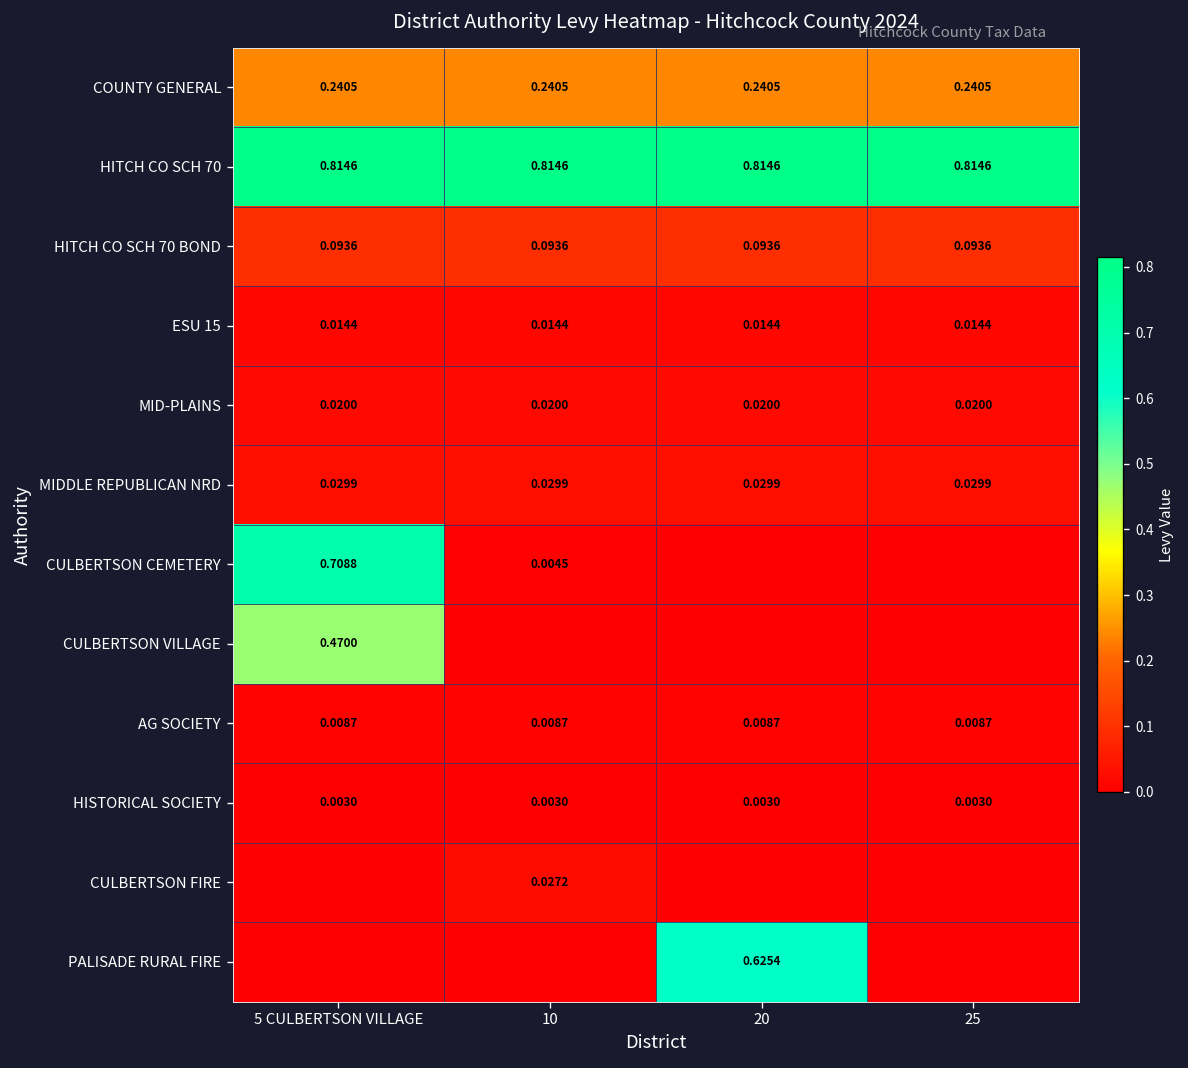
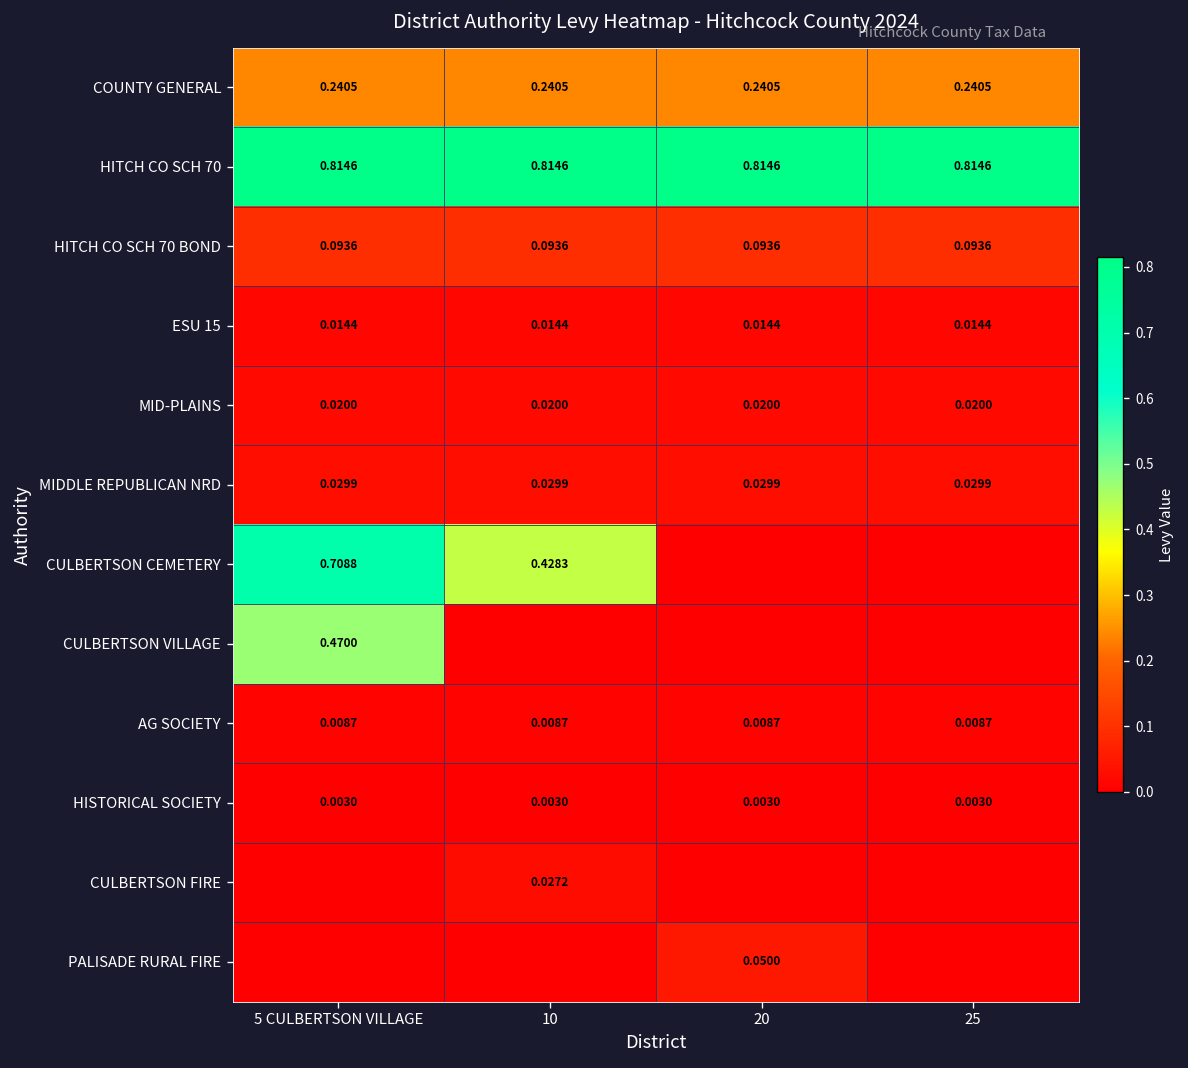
  {
    "COUNTY GENERAL": {
      "5 CULBERTSON VILLAGE": 0.2405,
      "10": 0.2405,
      "20": 0.2405,
      "25": 0.2405
    },
    "HITCH CO SCH 70": {
      "5 CULBERTSON VILLAGE": 0.8146,
      "10": 0.8146,
      "20": 0.8146,
      "25": 0.8146
    },
    "HITCH CO SCH 70 BOND": {
      "5 CULBERTSON VILLAGE": 0.0936,
      "10": 0.0936,
      "20": 0.0936,
      "25": 0.0936
    },
    "ESU 15": {
      "5 CULBERTSON VILLAGE": 0.0144,
      "10": 0.0144,
      "20": 0.0144,
      "25": 0.0144
    },
    "MID-PLAINS": {
      "5 CULBERTSON VILLAGE": 0.0200,
      "10": 0.0200,
      "20": 0.0200,
      "25": 0.0200
    },
    "MIDDLE REPUBLICAN NRD": {
      "5 CULBERTSON VILLAGE": 0.0299,
      "10": 0.0299,
      "20": 0.0299,
      "25": 0.0299
    },
    "CULBERTSON CEMETERY": {
      "5 CULBERTSON VILLAGE": 0.7088,
-     "10": 0.0045
+     "10": 0.4283
    },
    "CULBERTSON VILLAGE": {
      "5 CULBERTSON VILLAGE": 0.4700
    },
    "AG SOCIETY": {
      "5 CULBERTSON VILLAGE": 0.0087,
      "10": 0.0087,
      "20": 0.0087,
      "25": 0.0087
    },
    "HISTORICAL SOCIETY": {
      "5 CULBERTSON VILLAGE": 0.0030,
      "10": 0.0030,
      "20": 0.0030,
      "25": 0.0030
    },
    "CULBERTSON FIRE": {
      "10": 0.0272
    },
    "PALISADE RURAL FIRE": {
-     "20": 0.6254
+     "20": 0.0500
    }
  }
